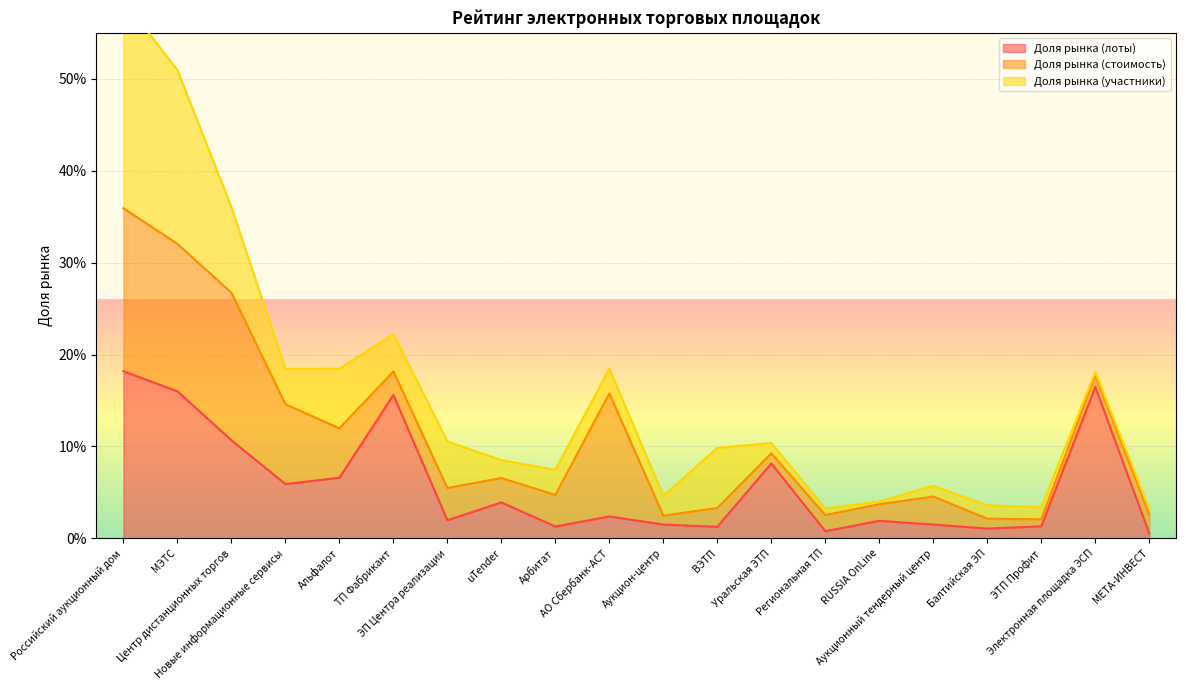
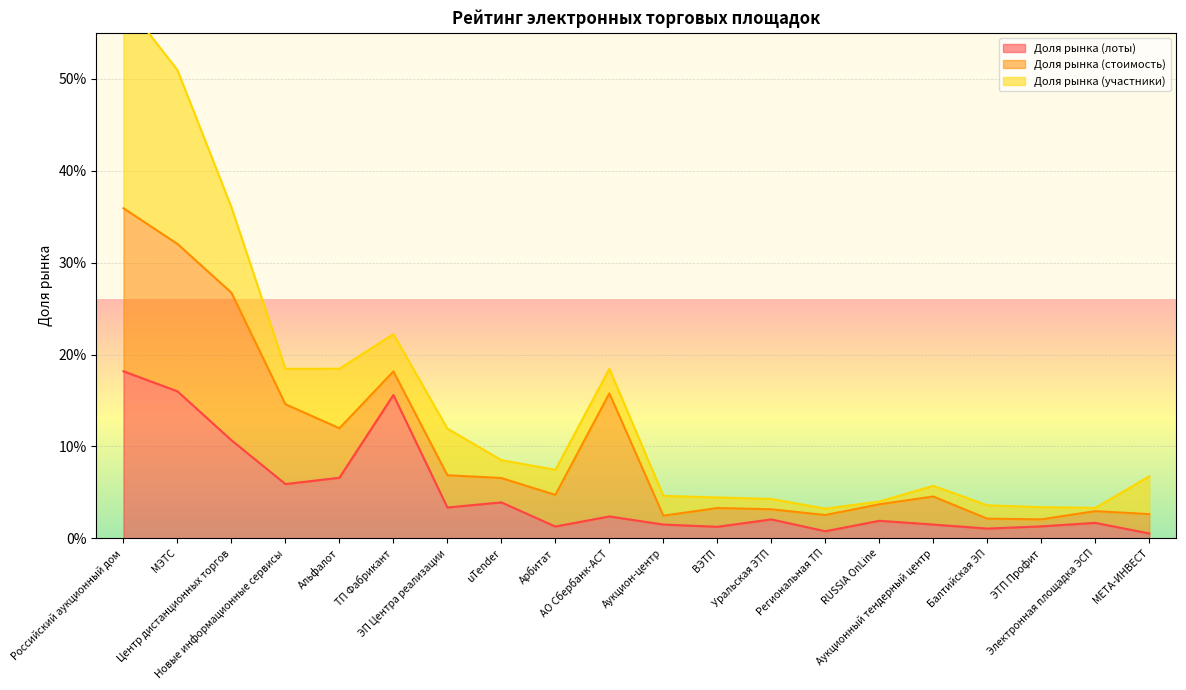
  {
    "Доля рынка (лоты)": {
      "Российский аукционный дом": "18%",
      "МЭТС": "16%",
      "Центр дистанционных торгов": "11%",
      "Новые информационные сервисы": "6%",
      "Альфалот": "7%",
      "ТП Фабрикант": "16%",
-     "ЭП Центра реализации": "2%",
+     "ЭП Центра реализации": "3%",
      "uTender": "4%",
      "Арбитат": "1%",
      "АО Сбербанк-АСТ": "2%",
      "Аукцион-центр": "2%",
      "ВЭТП": "1%",
-     "Уральская ЭТП": "8%",
+     "Уральская ЭТП": "2%",
      "Региональная ТП": "1%",
      "RUSSIA OnLine": "2%",
      "Аукционный тендерный центр": "2%",
      "Балтийская ЭП": "1%",
      "ЭТП Профит": "1%",
-     "Электронная площадка ЭСП": "16%",
+     "Электронная площадка ЭСП": "2%",
      "МЕТА-ИНВЕСТ": "1%"
    },
    "Доля рынка (стоимость)": {
      "Российский аукционный дом": "18%",
      "МЭТС": "16%",
      "Центр дистанционных торгов": "16%",
      "Новые информационные сервисы": "9%",
      "Альфалот": "5%",
      "ТП Фабрикант": "3%",
      "ЭП Центра реализации": "4%",
      "uTender": "3%",
      "Арбитат": "3%",
      "АО Сбербанк-АСТ": "13%",
      "Аукцион-центр": "1%",
      "ВЭТП": "2%",
      "Уральская ЭТП": "1%",
      "Региональная ТП": "2%",
      "RUSSIA OnLine": "2%",
      "Аукционный тендерный центр": "3%",
      "Балтийская ЭП": "1%",
      "ЭТП Профит": "1%",
      "Электронная площадка ЭСП": "1%",
      "МЕТА-ИНВЕСТ": "2%"
    },
    "Доля рынка (участники)": {
      "МЭТС": "19%",
      "Центр дистанционных торгов": "9%",
      "Новые информационные сервисы": "4%",
      "Альфалот": "6%",
      "ТП Фабрикант": "4%",
      "ЭП Центра реализации": "5%",
      "uTender": "2%",
      "Арбитат": "3%",
      "АО Сбербанк-АСТ": "3%",
      "Аукцион-центр": "2%",
-     "ВЭТП": "7%",
+     "ВЭТП": "1%",
      "Уральская ЭТП": "1%",
      "Региональная ТП": "1%",
      "RUSSIA OnLine": "0%",
      "Аукционный тендерный центр": "1%",
      "Балтийская ЭП": "1%",
      "ЭТП Профит": "1%",
      "Электронная площадка ЭСП": "0%",
-     "МЕТА-ИНВЕСТ": "1%"
+     "МЕТА-ИНВЕСТ": "4%"
    }
  }
